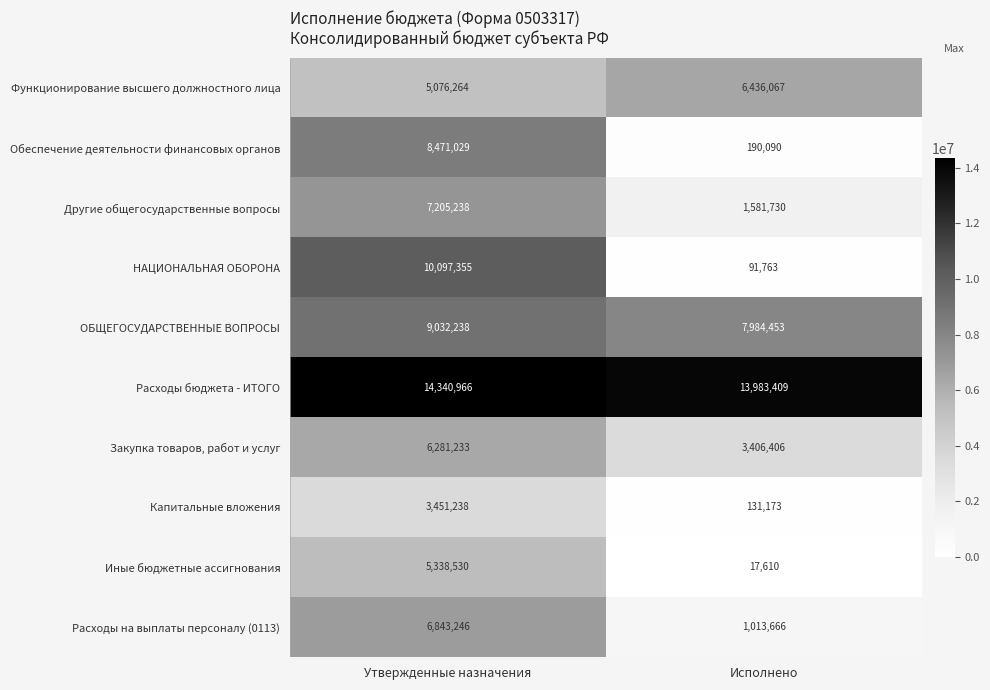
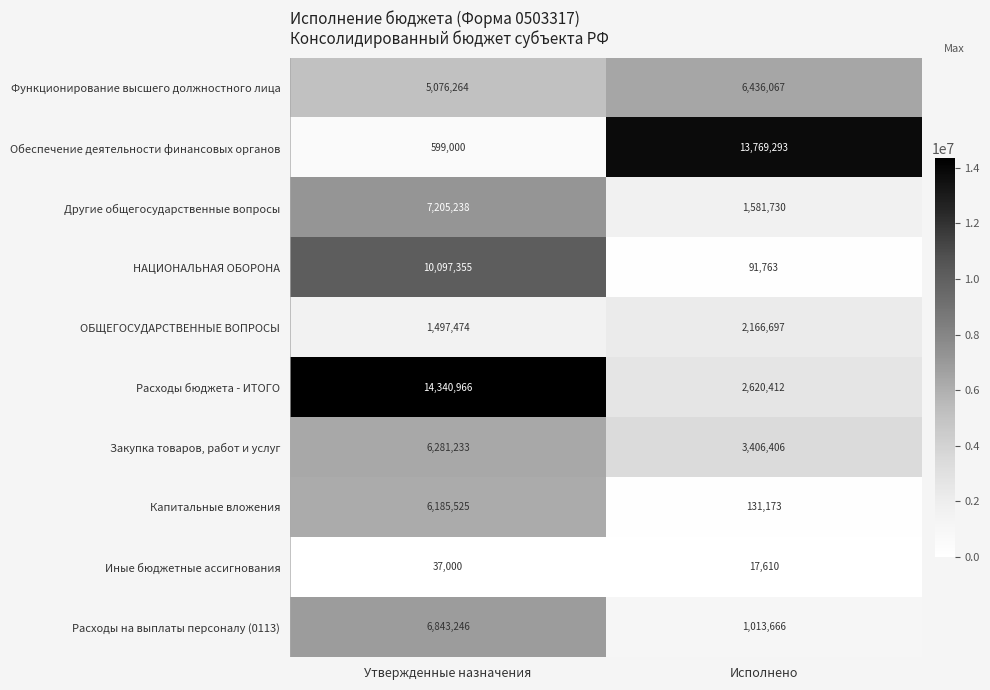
  {
    "Функционирование высшего должностного лица": {
      "Утвержденные назначения": "5,076,264",
      "Исполнено": "6,436,067"
    },
    "Обеспечение деятельности финансовых органов": {
-     "Утвержденные назначения": "8,471,029",
-     "Исполнено": "190,090"
+     "Утвержденные назначения": "599,000",
+     "Исполнено": "13,769,293"
    },
    "Другие общегосударственные вопросы": {
      "Утвержденные назначения": "7,205,238",
      "Исполнено": "1,581,730"
    },
    "НАЦИОНАЛЬНАЯ ОБОРОНА": {
      "Утвержденные назначения": "10,097,355",
      "Исполнено": "91,763"
    },
    "ОБЩЕГОСУДАРСТВЕННЫЕ ВОПРОСЫ": {
-     "Утвержденные назначения": "9,032,238",
-     "Исполнено": "7,984,453"
+     "Утвержденные назначения": "1,497,474",
+     "Исполнено": "2,166,697"
    },
    "Расходы бюджета - ИТОГО": {
      "Утвержденные назначения": "14,340,966",
-     "Исполнено": "13,983,409"
+     "Исполнено": "2,620,412"
    },
    "Закупка товаров, работ и услуг": {
      "Утвержденные назначения": "6,281,233",
      "Исполнено": "3,406,406"
    },
    "Капитальные вложения": {
-     "Утвержденные назначения": "3,451,238",
+     "Утвержденные назначения": "6,185,525",
      "Исполнено": "131,173"
    },
    "Иные бюджетные ассигнования": {
-     "Утвержденные назначения": "5,338,530",
+     "Утвержденные назначения": "37,000",
      "Исполнено": "17,610"
    },
    "Расходы на выплаты персоналу (0113)": {
      "Утвержденные назначения": "6,843,246",
      "Исполнено": "1,013,666"
    }
  }
